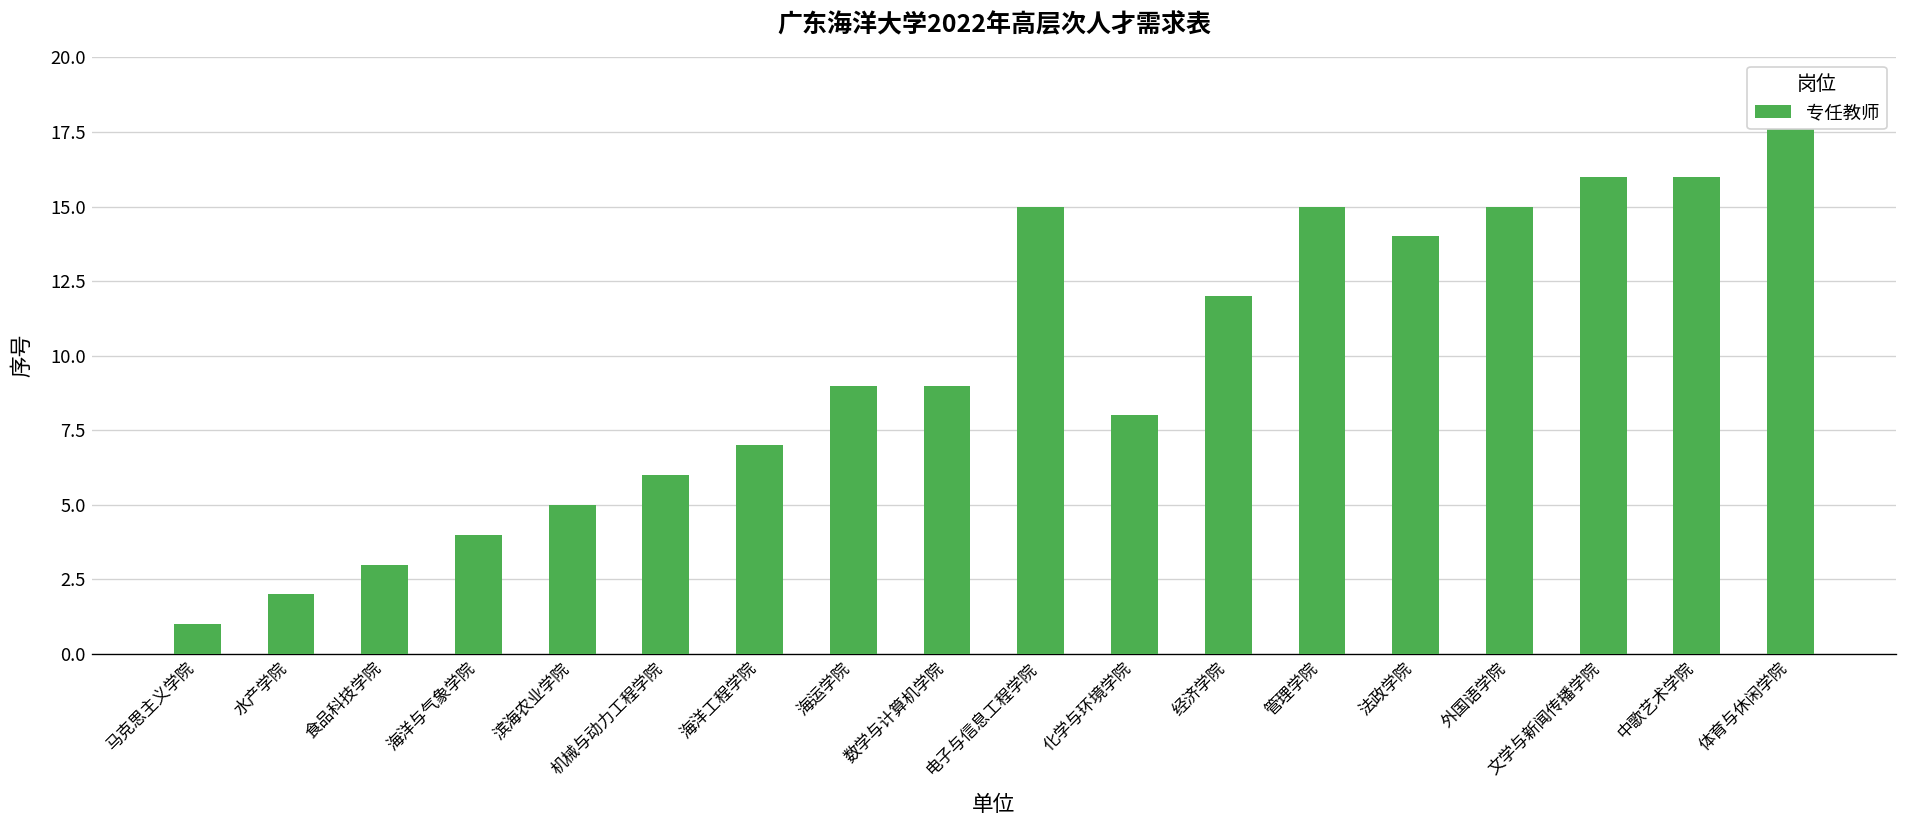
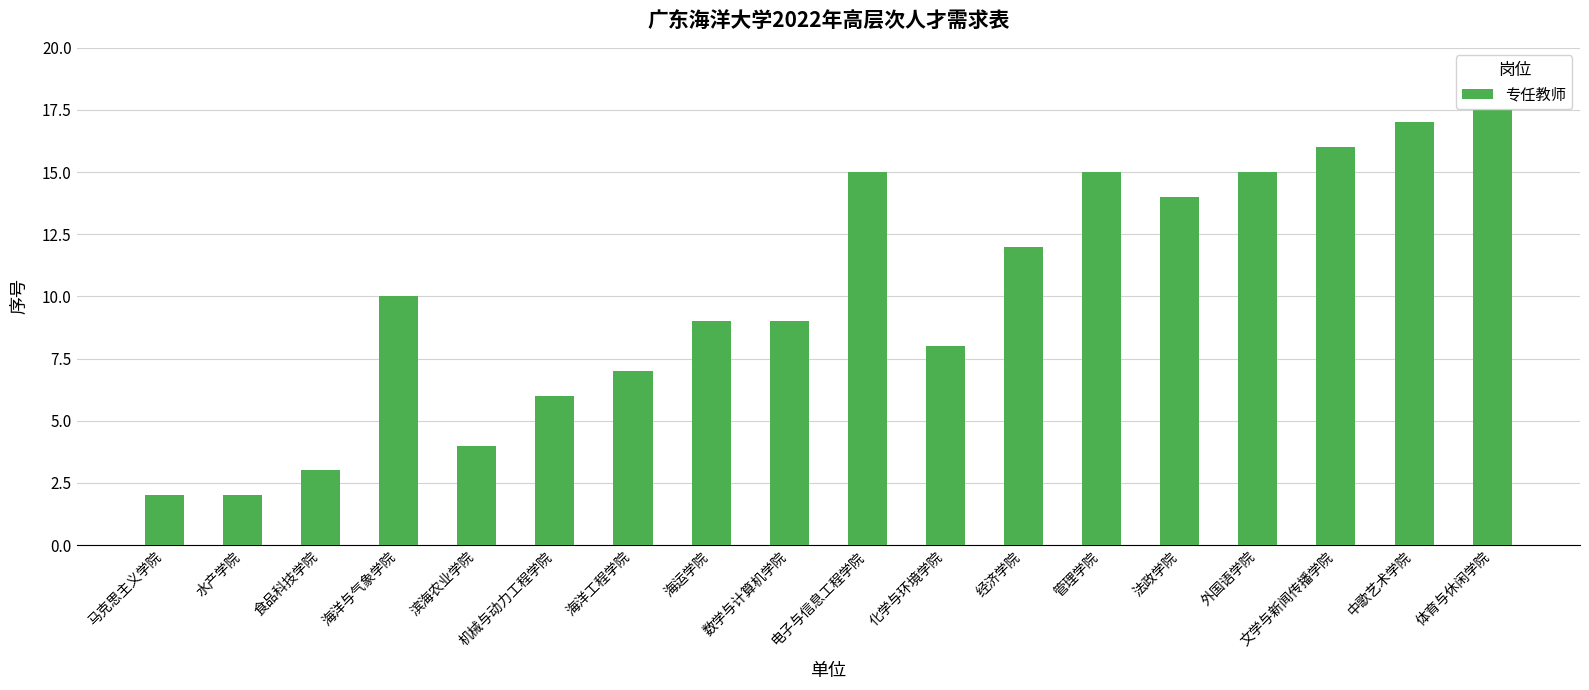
  {
-   "马克思主义学院": 1,
+   "马克思主义学院": 2,
    "水产学院": 2,
    "食品科技学院": 3,
-   "海洋与气象学院": 4,
-   "滨海农业学院": 5,
+   "海洋与气象学院": 10,
+   "滨海农业学院": 4,
    "机械与动力工程学院": 6,
    "海洋工程学院": 7,
    "海运学院": 9,
    "数学与计算机学院": 9,
    "电子与信息工程学院": 15,
    "化学与环境学院": 8,
    "经济学院": 12,
    "管理学院": 15,
    "法政学院": 14,
    "外国语学院": 15,
    "文学与新闻传播学院": 16,
-   "中歌艺术学院": 16
+   "中歌艺术学院": 17
  }
